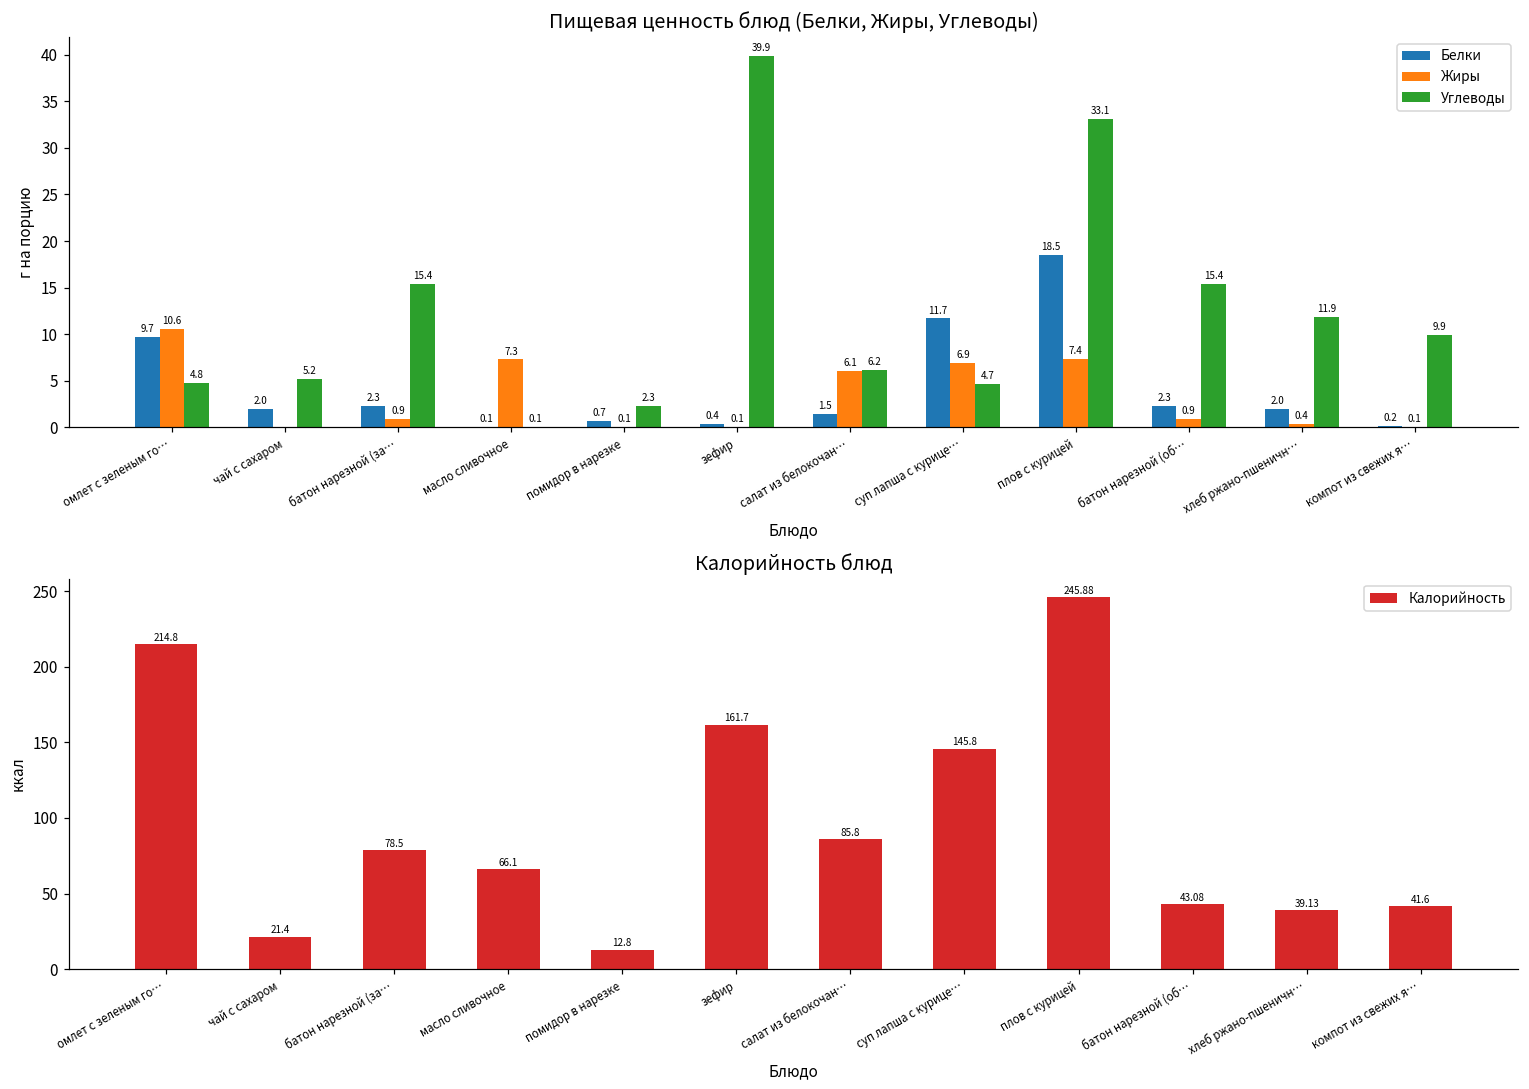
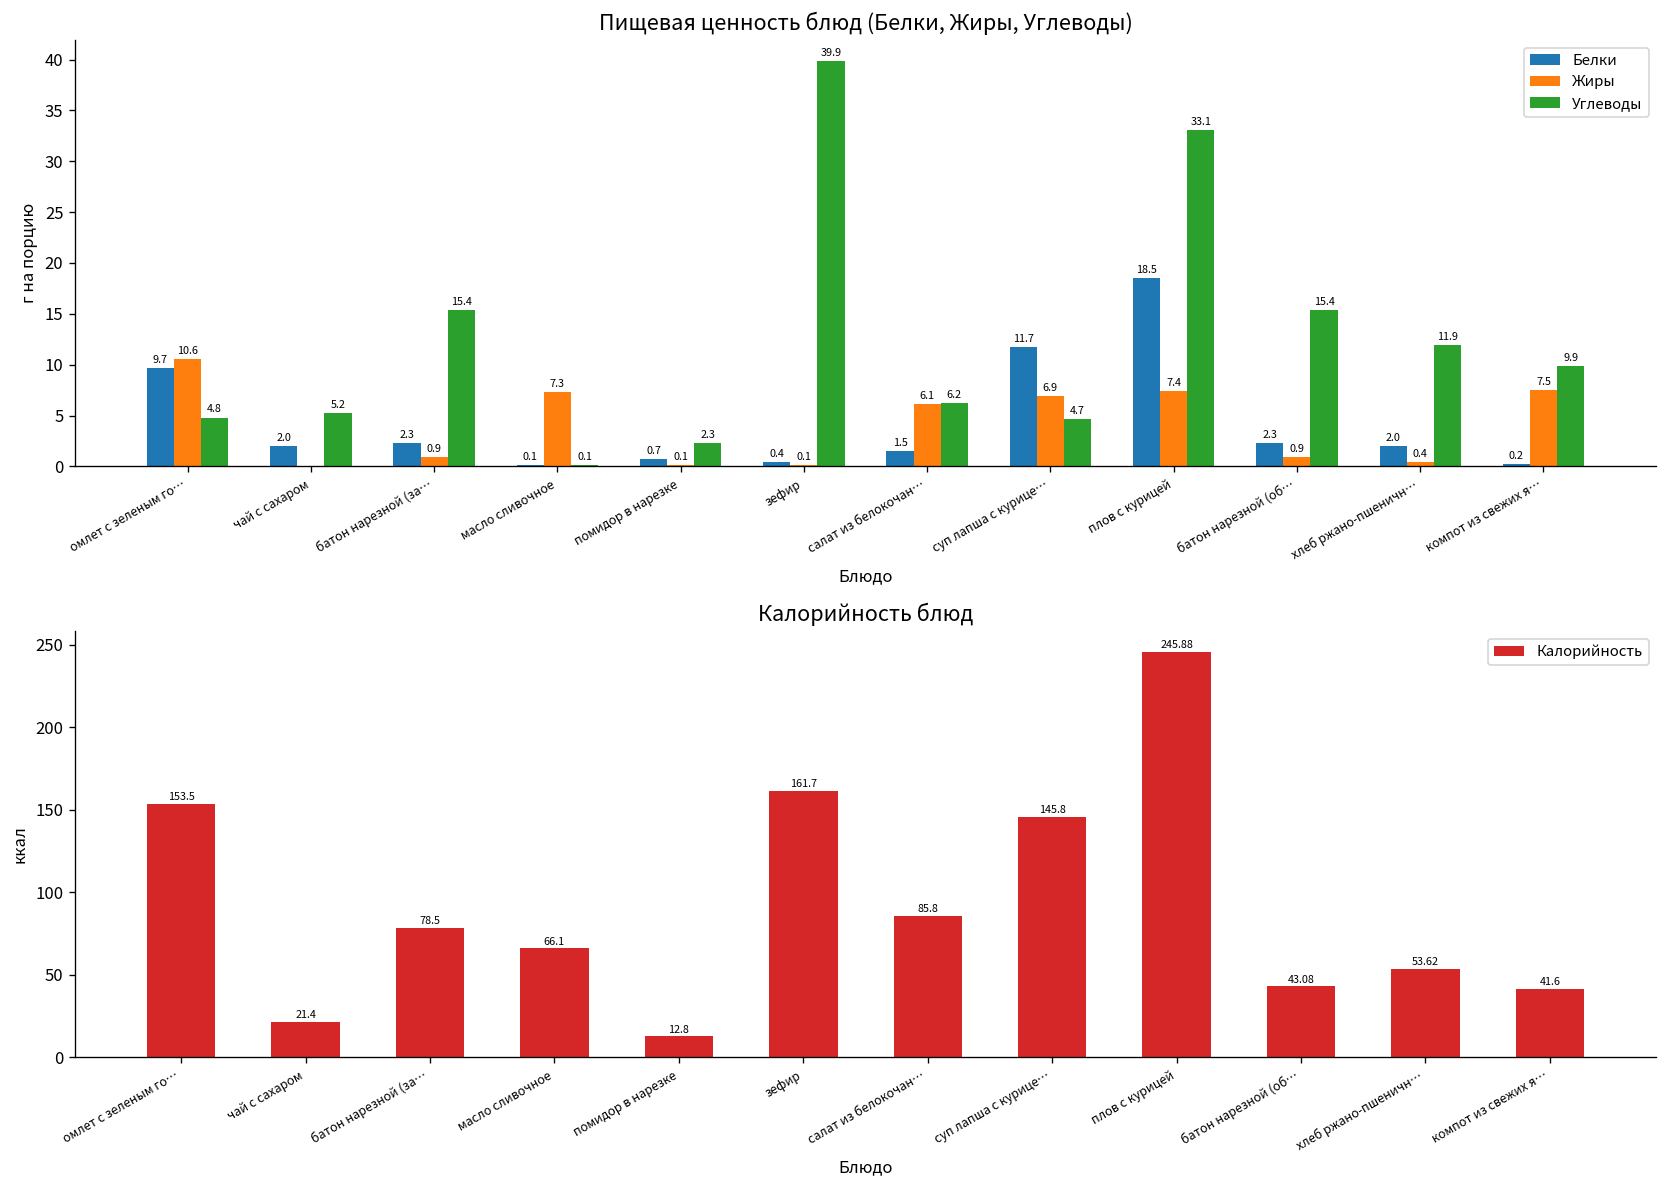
  {
    "Пищевая ценность блюд (Белки, Жиры, Углеводы)": {
      "Белки": {
        "омлет с зеленым го…": 9.7,
        "чай с сахаром": 2.0,
        "батон нарезной (за…": 2.3,
        "масло сливочное": 0.1,
        "помидор в нарезке": 0.7,
        "зефир": 0.4,
        "салат из белокочан…": 1.5,
        "суп лапша с курице…": 11.7,
        "плов с курицей": 18.5,
        "батон нарезной (об…": 2.3,
        "хлеб ржано-пшеничн…": 2.0,
        "компот из свежих я…": 0.2
      },
      "Жиры": {
        "омлет с зеленым го…": 10.6,
        "батон нарезной (за…": 0.9,
        "масло сливочное": 7.3,
        "помидор в нарезке": 0.1,
        "зефир": 0.1,
        "салат из белокочан…": 6.1,
        "суп лапша с курице…": 6.9,
        "плов с курицей": 7.4,
        "батон нарезной (об…": 0.9,
        "хлеб ржано-пшеничн…": 0.4,
-       "компот из свежих я…": 0.1
+       "компот из свежих я…": 7.5
      },
      "Углеводы": {
        "омлет с зеленым го…": 4.8,
        "чай с сахаром": 5.2,
        "батон нарезной (за…": 15.4,
        "масло сливочное": 0.1,
        "помидор в нарезке": 2.3,
        "зефир": 39.9,
        "салат из белокочан…": 6.2,
        "суп лапша с курице…": 4.7,
        "плов с курицей": 33.1,
        "батон нарезной (об…": 15.4,
        "хлеб ржано-пшеничн…": 11.9,
        "компот из свежих я…": 9.9
      }
    },
    "Калорийность блюд": {
-     "омлет с зеленым го…": 214.8,
+     "омлет с зеленым го…": 153.5,
      "чай с сахаром": 21.4,
      "батон нарезной (за…": 78.5,
      "масло сливочное": 66.1,
      "помидор в нарезке": 12.8,
      "зефир": 161.7,
      "салат из белокочан…": 85.8,
      "суп лапша с курице…": 145.8,
      "плов с курицей": 245.88,
      "батон нарезной (об…": 43.08,
-     "хлеб ржано-пшеничн…": 39.13,
+     "хлеб ржано-пшеничн…": 53.62,
      "компот из свежих я…": 41.6
    }
  }
